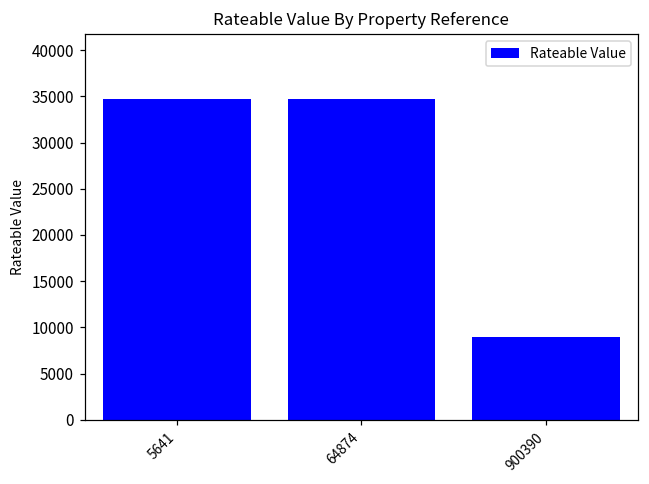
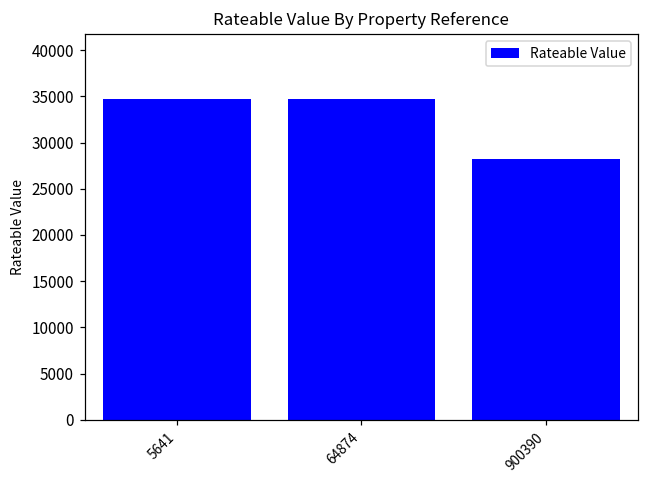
  {
    "5641": 35000,
    "64874": 35000,
-   "900390": 9000
+   "900390": 28000
  }
